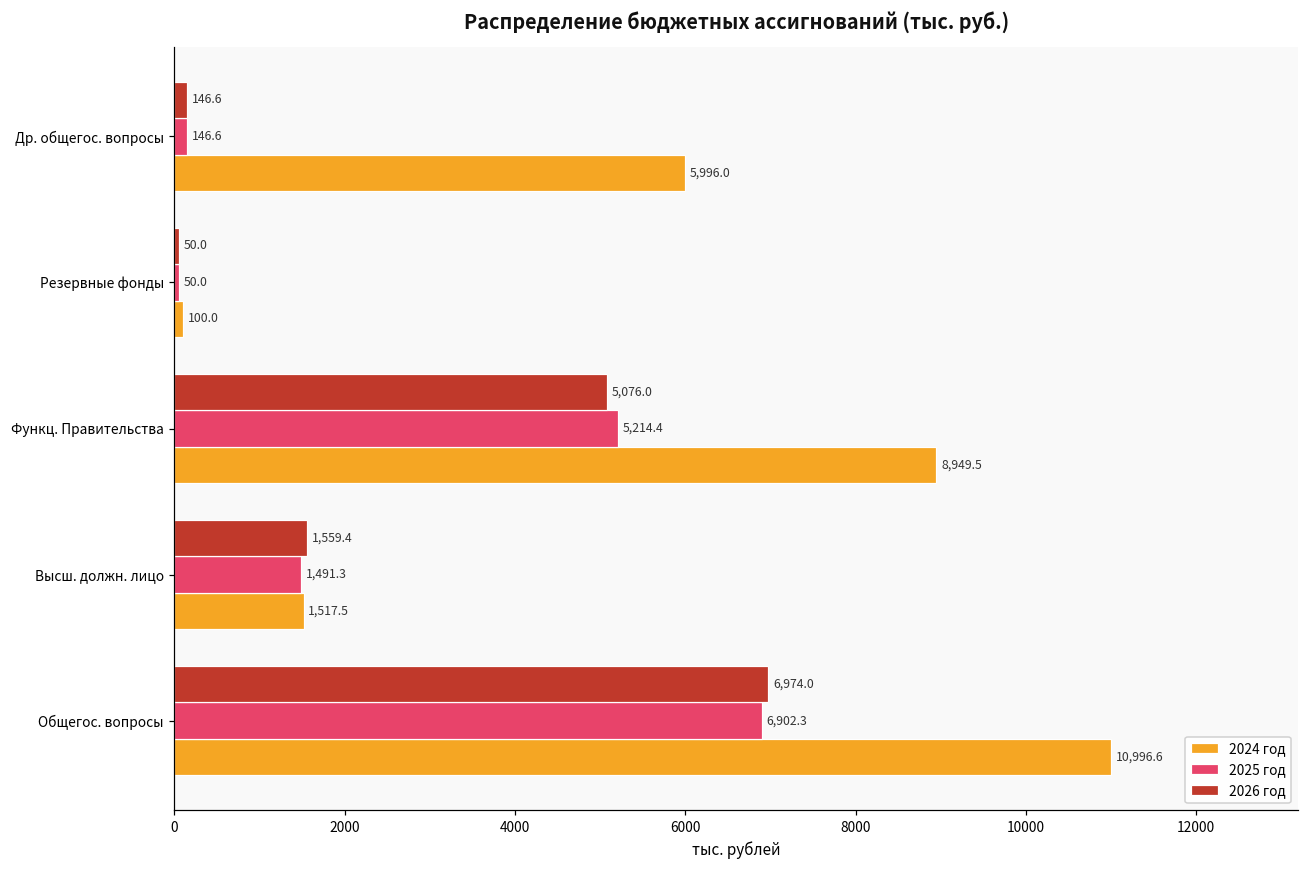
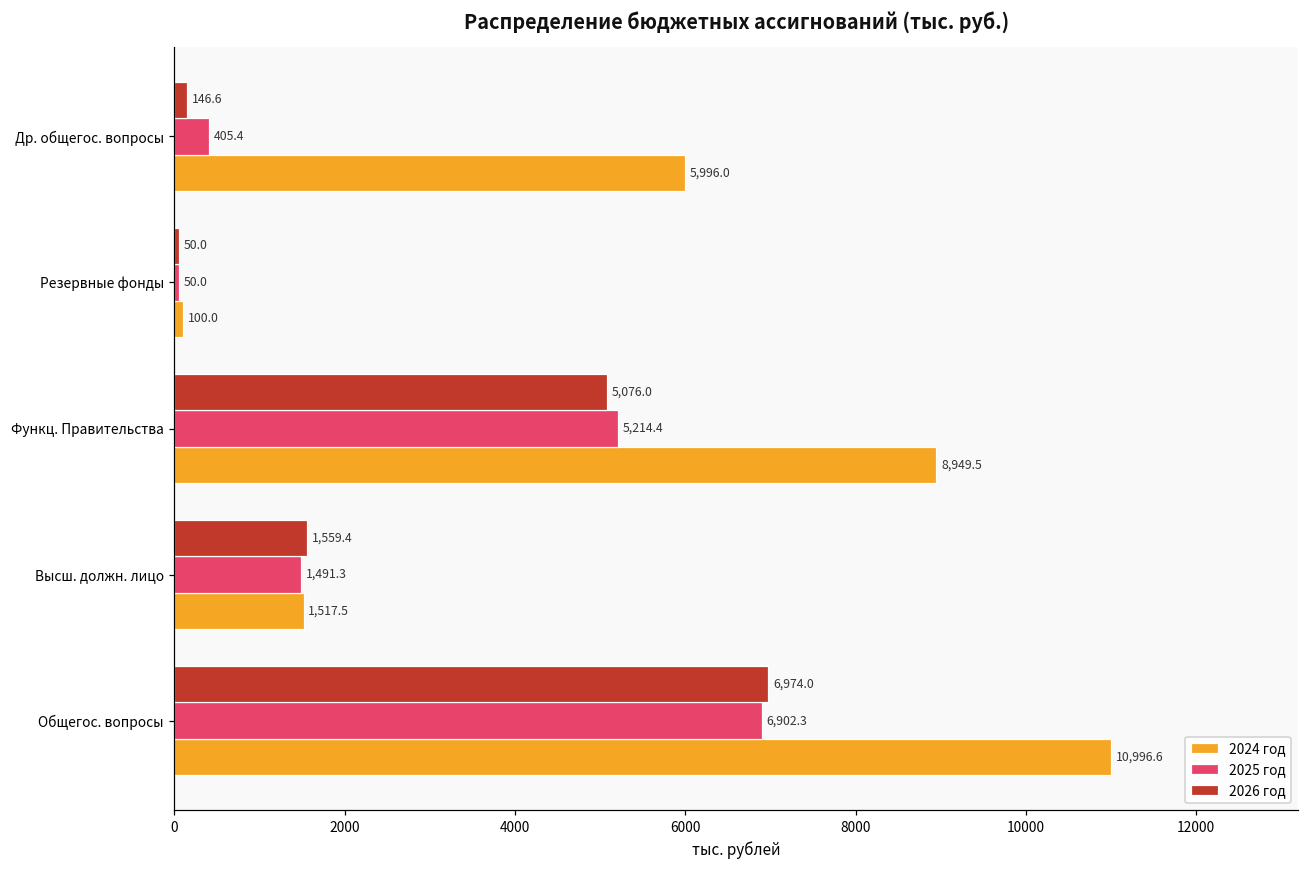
  {
    "2024 год": {
      "Др. общегос. вопросы": "5,996.0",
      "Резервные фонды": "100.0",
      "Функц. Правительства": "8,949.5",
      "Высш. должн. лицо": "1,517.5",
      "Общегос. вопросы": "10,996.6"
    },
    "2025 год": {
-     "Др. общегос. вопросы": "146.6",
+     "Др. общегос. вопросы": "405.4",
      "Резервные фонды": "50.0",
      "Функц. Правительства": "5,214.4",
      "Высш. должн. лицо": "1,491.3",
      "Общегос. вопросы": "6,902.3"
    },
    "2026 год": {
      "Др. общегос. вопросы": "146.6",
      "Резервные фонды": "50.0",
      "Функц. Правительства": "5,076.0",
      "Высш. должн. лицо": "1,559.4",
      "Общегос. вопросы": "6,974.0"
    }
  }
